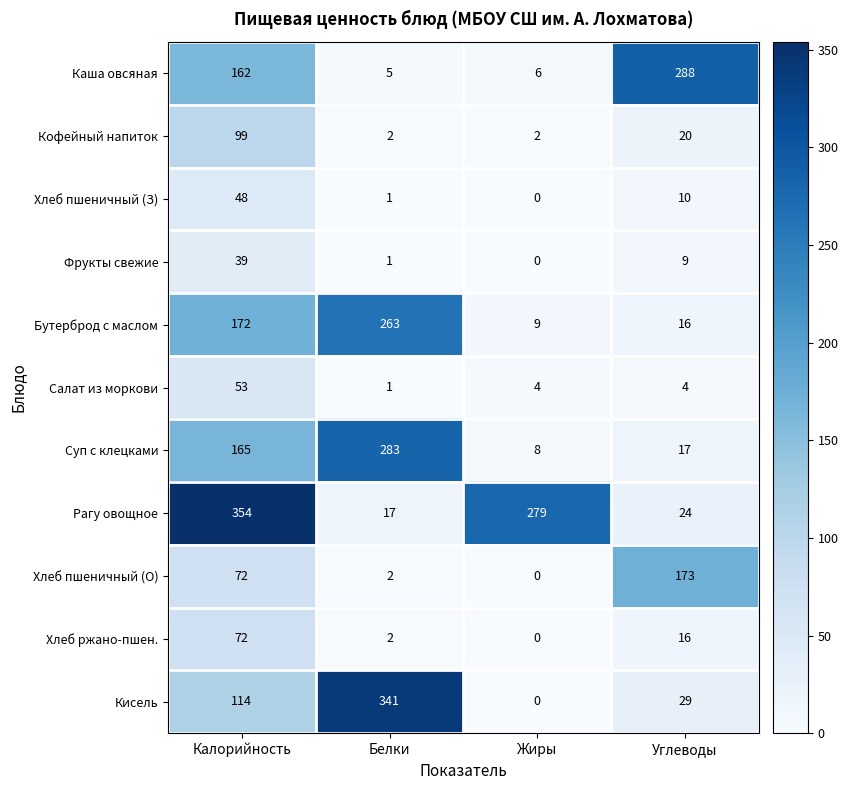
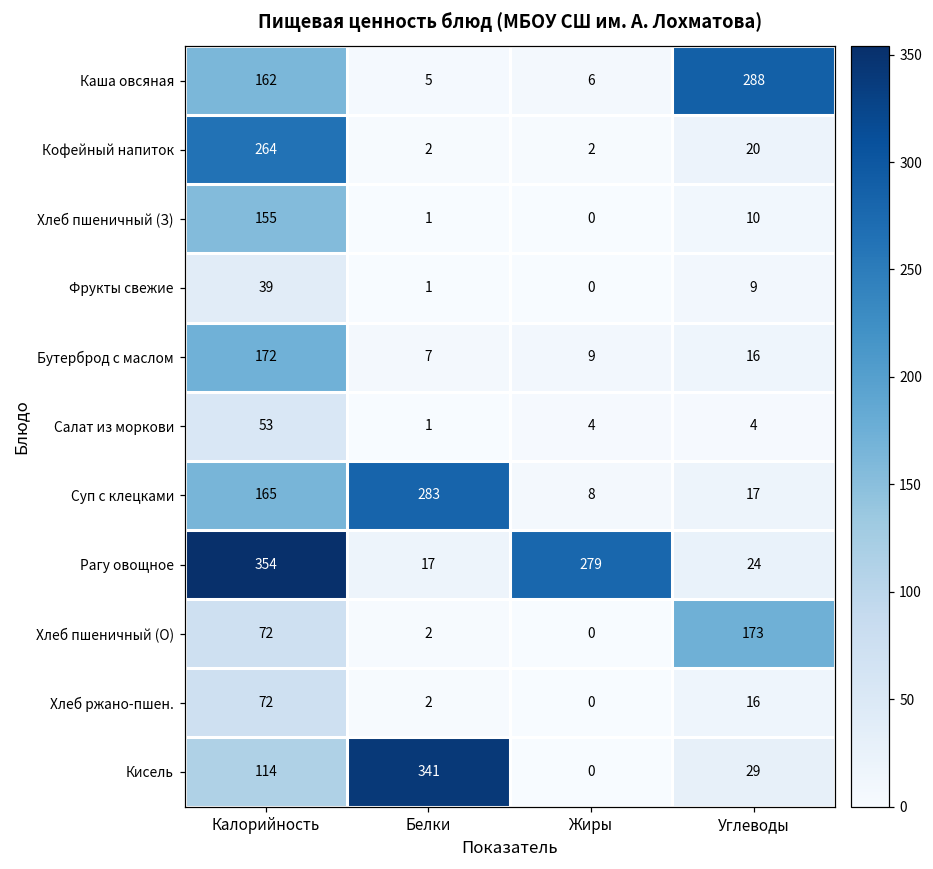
  {
    "Каша овсяная": {
      "Калорийность": 162,
      "Белки": 5,
      "Жиры": 6,
      "Углеводы": 288
    },
    "Кофейный напиток": {
-     "Калорийность": 99,
+     "Калорийность": 264,
      "Белки": 2,
      "Жиры": 2,
      "Углеводы": 20
    },
    "Хлеб пшеничный (З)": {
-     "Калорийность": 48,
+     "Калорийность": 155,
      "Белки": 1,
      "Жиры": 0,
      "Углеводы": 10
    },
    "Фрукты свежие": {
      "Калорийность": 39,
      "Белки": 1,
      "Жиры": 0,
      "Углеводы": 9
    },
    "Бутерброд с маслом": {
      "Калорийность": 172,
-     "Белки": 263,
+     "Белки": 7,
      "Жиры": 9,
      "Углеводы": 16
    },
    "Салат из моркови": {
      "Калорийность": 53,
      "Белки": 1,
      "Жиры": 4,
      "Углеводы": 4
    },
    "Суп с клецками": {
      "Калорийность": 165,
      "Белки": 283,
      "Жиры": 8,
      "Углеводы": 17
    },
    "Рагу овощное": {
      "Калорийность": 354,
      "Белки": 17,
      "Жиры": 279,
      "Углеводы": 24
    },
    "Хлеб пшеничный (О)": {
      "Калорийность": 72,
      "Белки": 2,
      "Жиры": 0,
      "Углеводы": 173
    },
    "Хлеб ржано-пшен.": {
      "Калорийность": 72,
      "Белки": 2,
      "Жиры": 0,
      "Углеводы": 16
    },
    "Кисель": {
      "Калорийность": 114,
      "Белки": 341,
      "Жиры": 0,
      "Углеводы": 29
    }
  }
